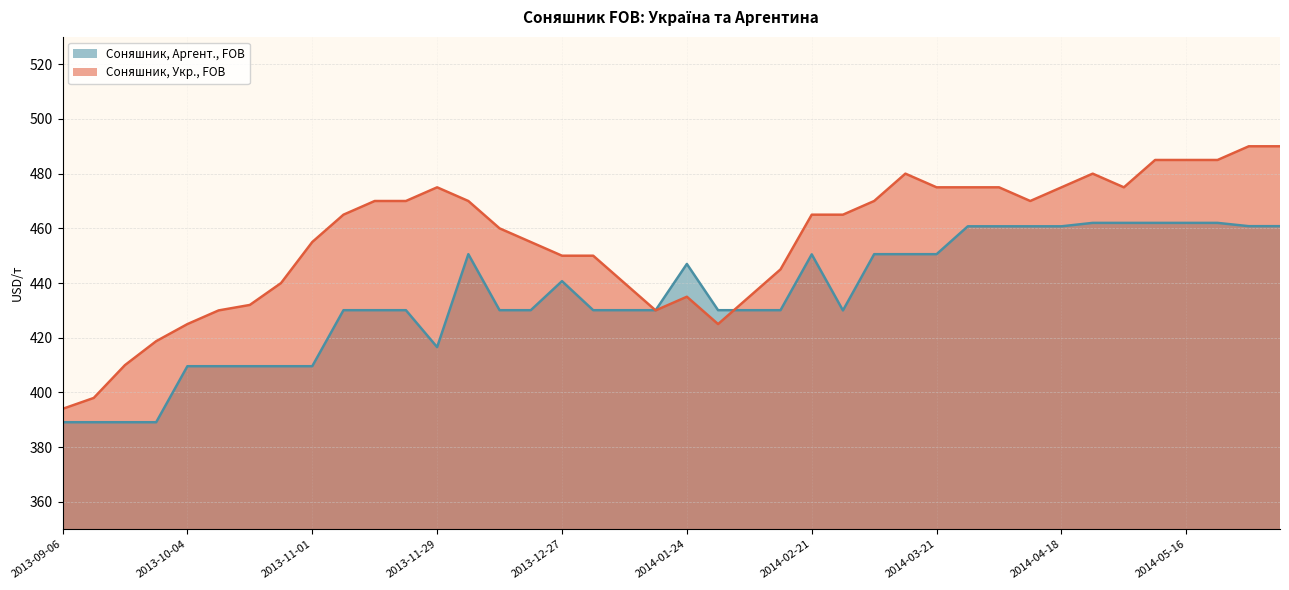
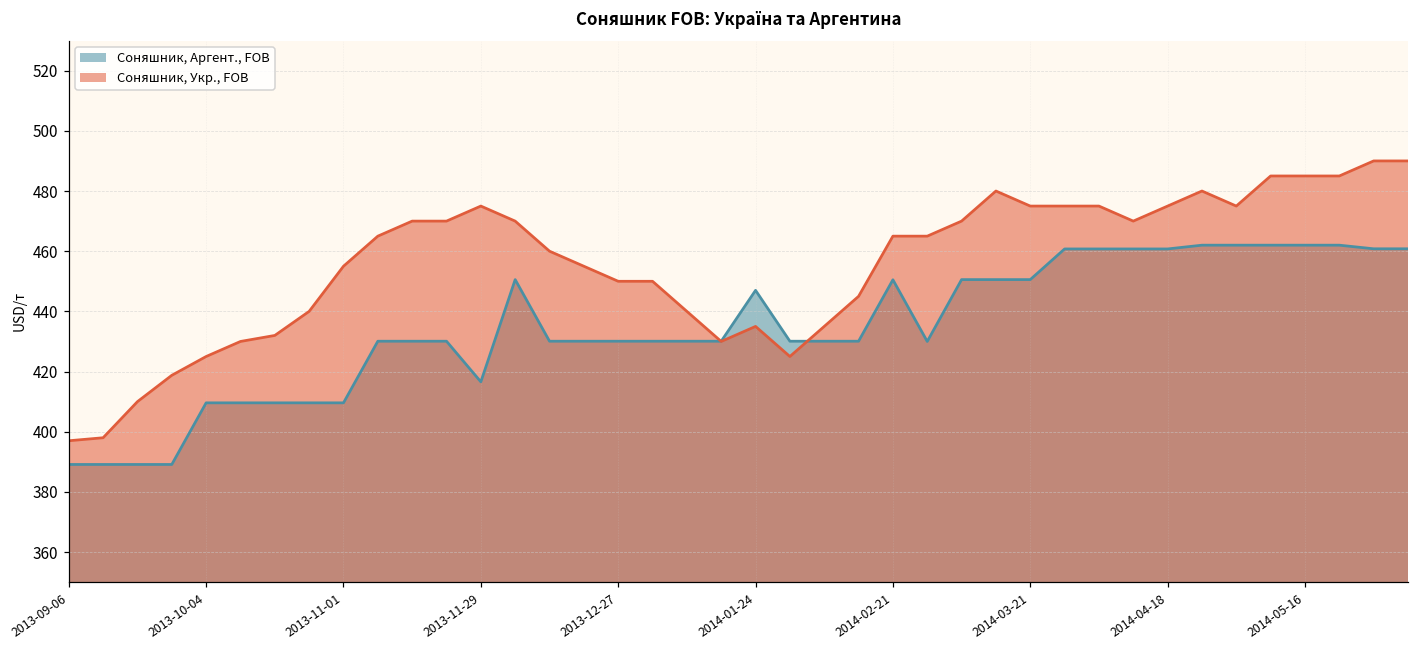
  {
    "Соняшник, Аргент., FOB": {
      "2013-09-06": 389,
      "2013-10-04": 410,
      "2013-11-01": 410,
      "2013-11-29": 417,
-     "2013-12-27": 441,
+     "2013-12-27": 430,
      "2014-01-24": 447,
      "2014-02-21": 451,
      "2014-03-21": 451,
      "2014-04-18": 461,
      "2014-05-16": 462
    },
    "Соняшник, Укр., FOB": {
-     "2013-09-06": 394,
+     "2013-09-06": 397,
      "2013-10-04": 425,
      "2013-11-01": 455,
      "2013-11-29": 475,
      "2013-12-27": 450,
      "2014-01-24": 435,
      "2014-02-21": 465,
      "2014-03-21": 475,
      "2014-04-18": 475,
      "2014-05-16": 485
    }
  }
